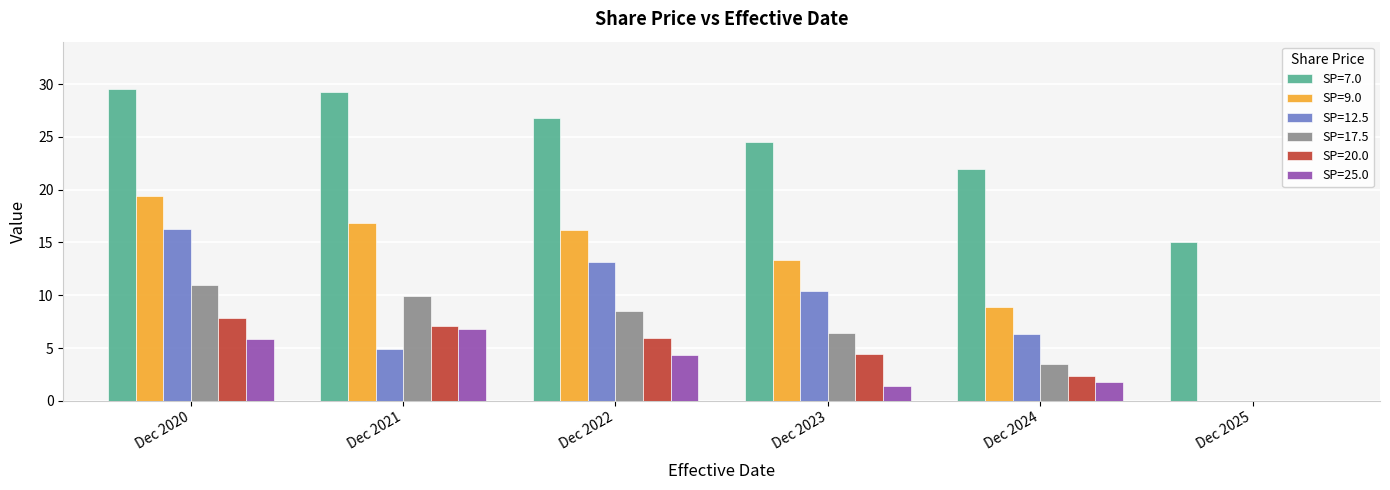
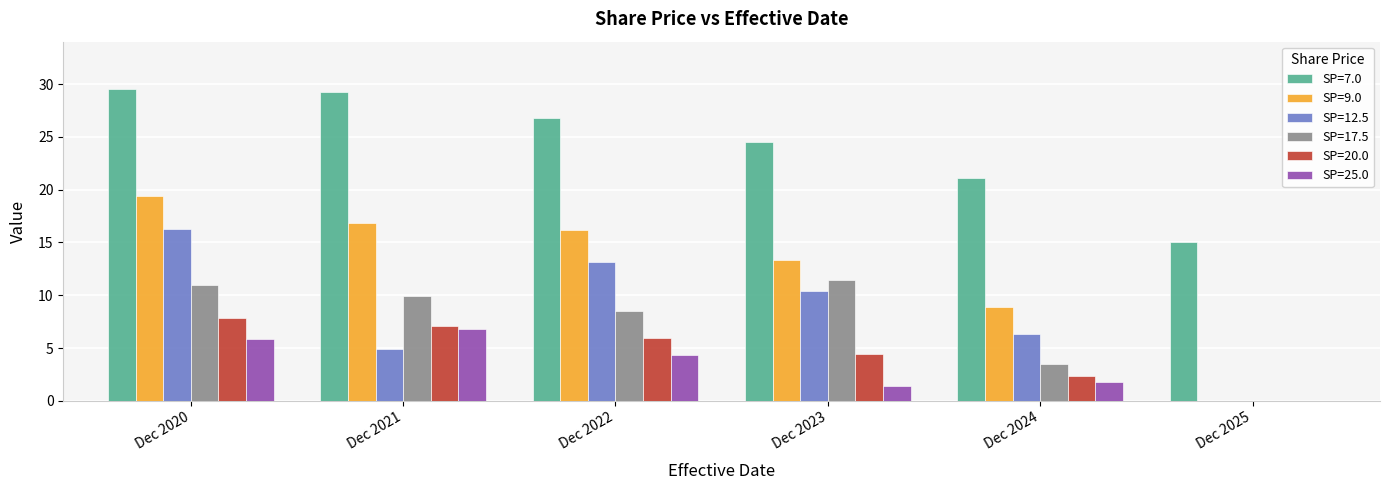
  {
    "SP=7.0": {
      "Dec 2020": 29.6,
      "Dec 2021": 29.2,
      "Dec 2022": 26.8,
      "Dec 2023": 24.5,
-     "Dec 2024": 22.0,
+     "Dec 2024": 21.1,
      "Dec 2025": 15.0
    },
    "SP=9.0": {
      "Dec 2020": 19.4,
      "Dec 2021": 16.9,
      "Dec 2022": 16.2,
      "Dec 2023": 13.4,
      "Dec 2024": 8.9,
      "Dec 2025": 0.0
    },
    "SP=12.5": {
      "Dec 2020": 16.2,
      "Dec 2021": 4.9,
      "Dec 2022": 13.1,
      "Dec 2023": 10.4,
      "Dec 2024": 6.4,
      "Dec 2025": 0.0
    },
    "SP=17.5": {
      "Dec 2020": 11.0,
      "Dec 2021": 9.9,
      "Dec 2022": 8.5,
-     "Dec 2023": 6.4,
+     "Dec 2023": 11.4,
      "Dec 2024": 3.5,
      "Dec 2025": 0.0
    },
    "SP=20.0": {
      "Dec 2020": 7.9,
      "Dec 2021": 7.1,
      "Dec 2022": 5.9,
      "Dec 2023": 4.4,
      "Dec 2024": 2.4,
      "Dec 2025": 0.0
    },
    "SP=25.0": {
      "Dec 2020": 5.8,
      "Dec 2021": 6.8,
      "Dec 2022": 4.4,
      "Dec 2023": 1.4,
      "Dec 2024": 1.8,
      "Dec 2025": 0.0
    }
  }
